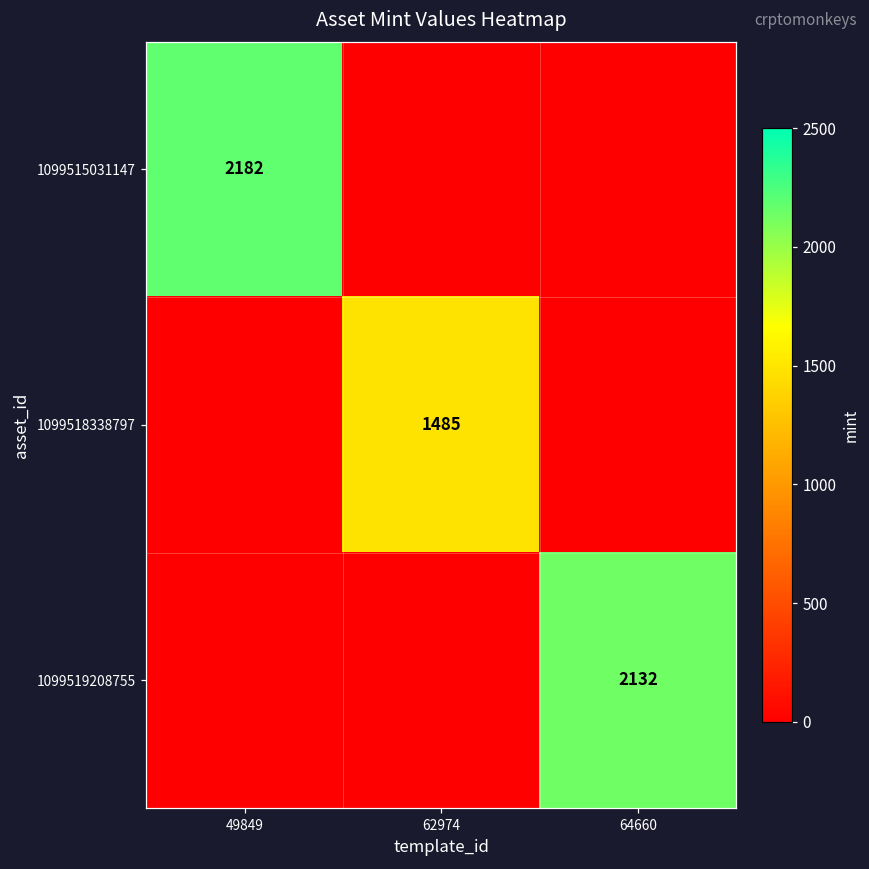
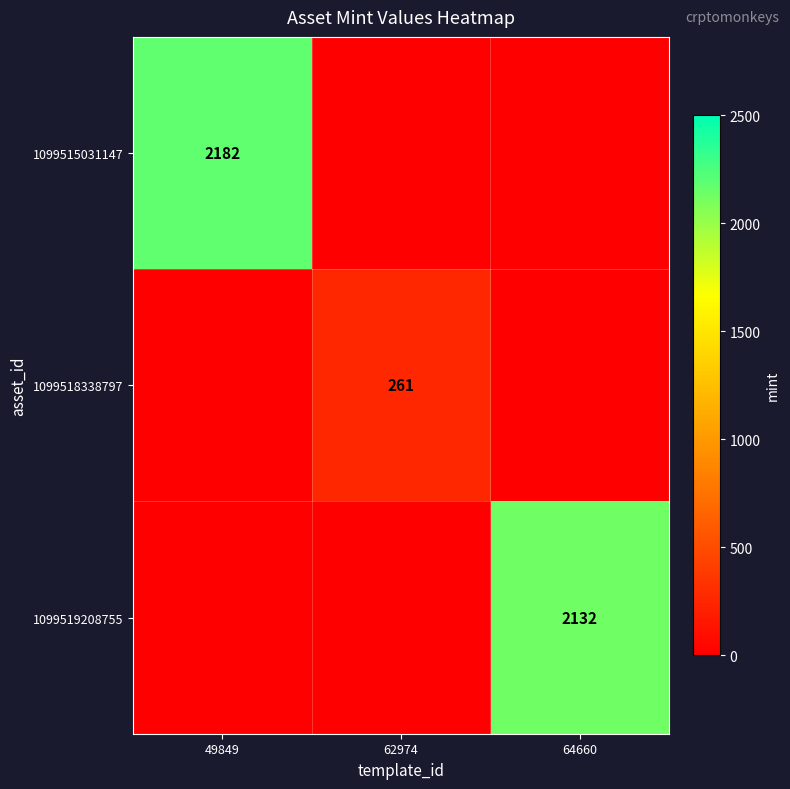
  {
    "1099515031147": {
      "49849": 2182
    },
    "1099518338797": {
-     "62974": 1485
+     "62974": 261
    },
    "1099519208755": {
      "64660": 2132
    }
  }
